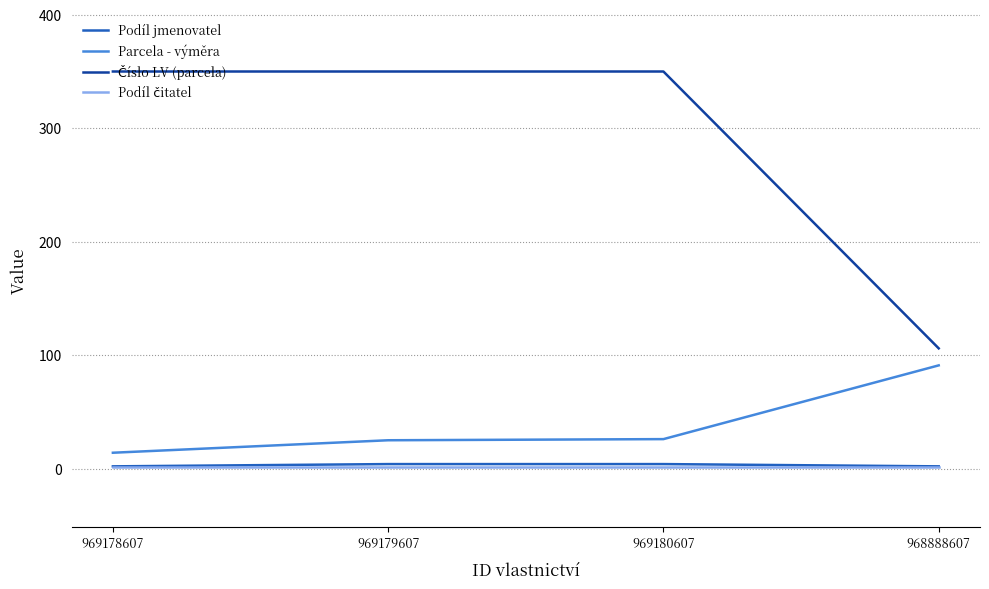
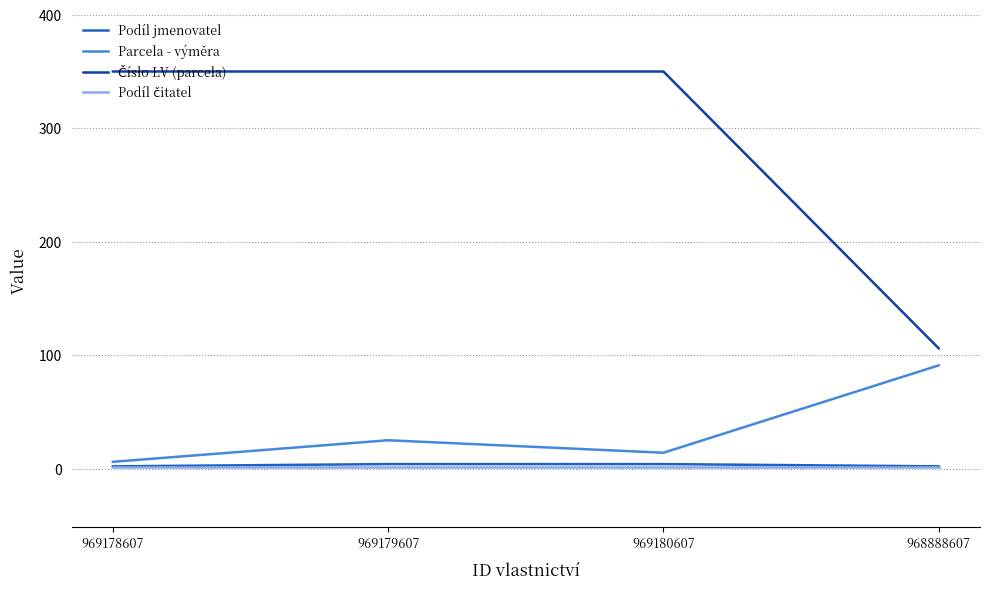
  {
    "Parcela - výměra": {
-     "969178607": 14,
+     "969178607": 6,
      "969179607": 25,
-     "969180607": 26,
+     "969180607": 14,
      "968888607": 91
    },
    "Podíl čitatel": {
      "969179607": 1,
      "969180607": 1
    }
  }
